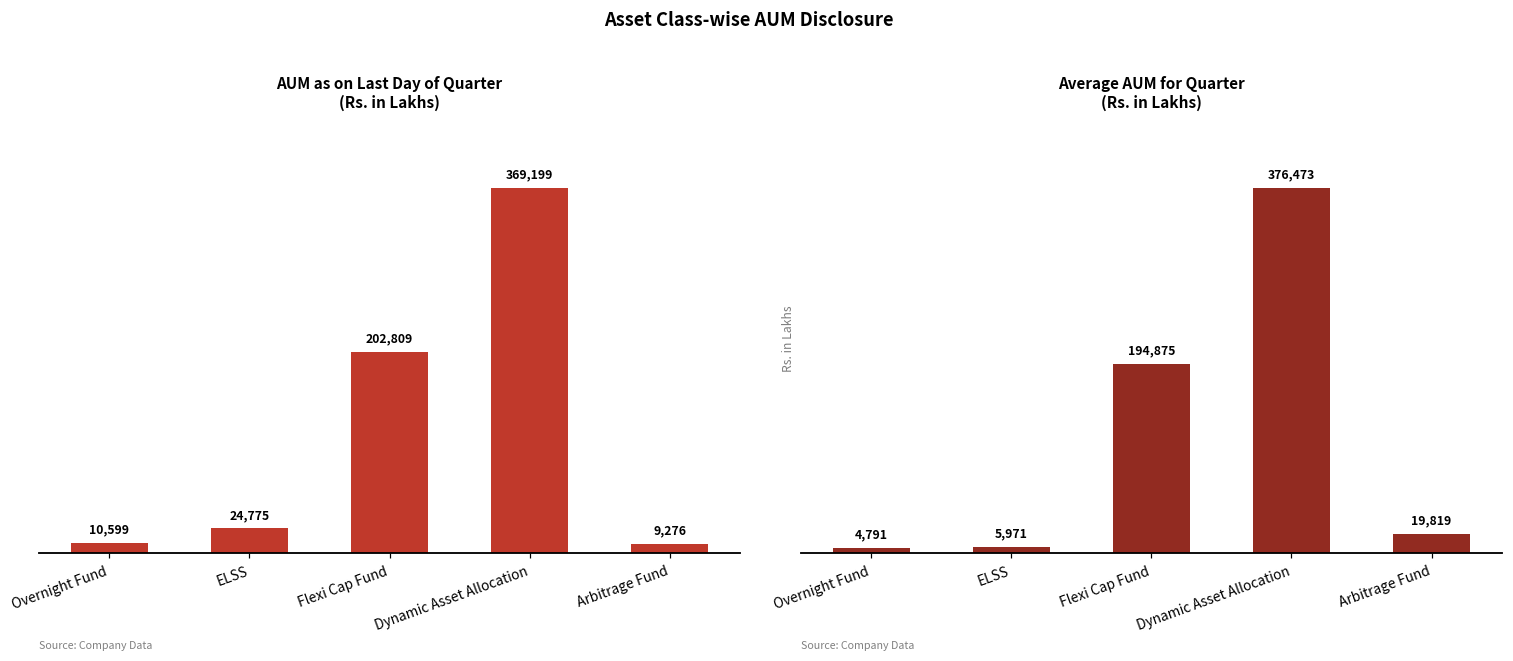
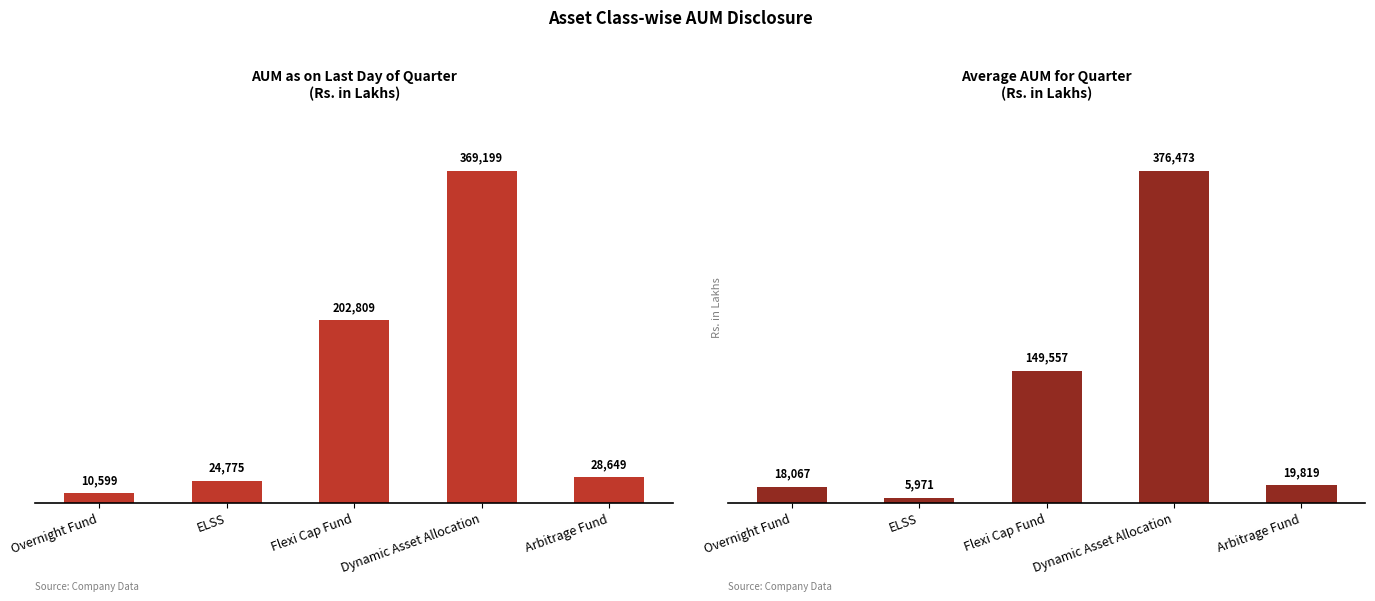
  {
    "AUM as on Last Day of Quarter (Rs. in Lakhs)": {
      "Overnight Fund": "10,599",
      "ELSS": "24,775",
      "Flexi Cap Fund": "202,809",
      "Dynamic Asset Allocation": "369,199",
-     "Arbitrage Fund": "9,276"
+     "Arbitrage Fund": "28,649"
    },
    "Average AUM for Quarter (Rs. in Lakhs)": {
-     "Overnight Fund": "4,791",
+     "Overnight Fund": "18,067",
      "ELSS": "5,971",
-     "Flexi Cap Fund": "194,875",
+     "Flexi Cap Fund": "149,557",
      "Dynamic Asset Allocation": "376,473",
      "Arbitrage Fund": "19,819"
    }
  }
